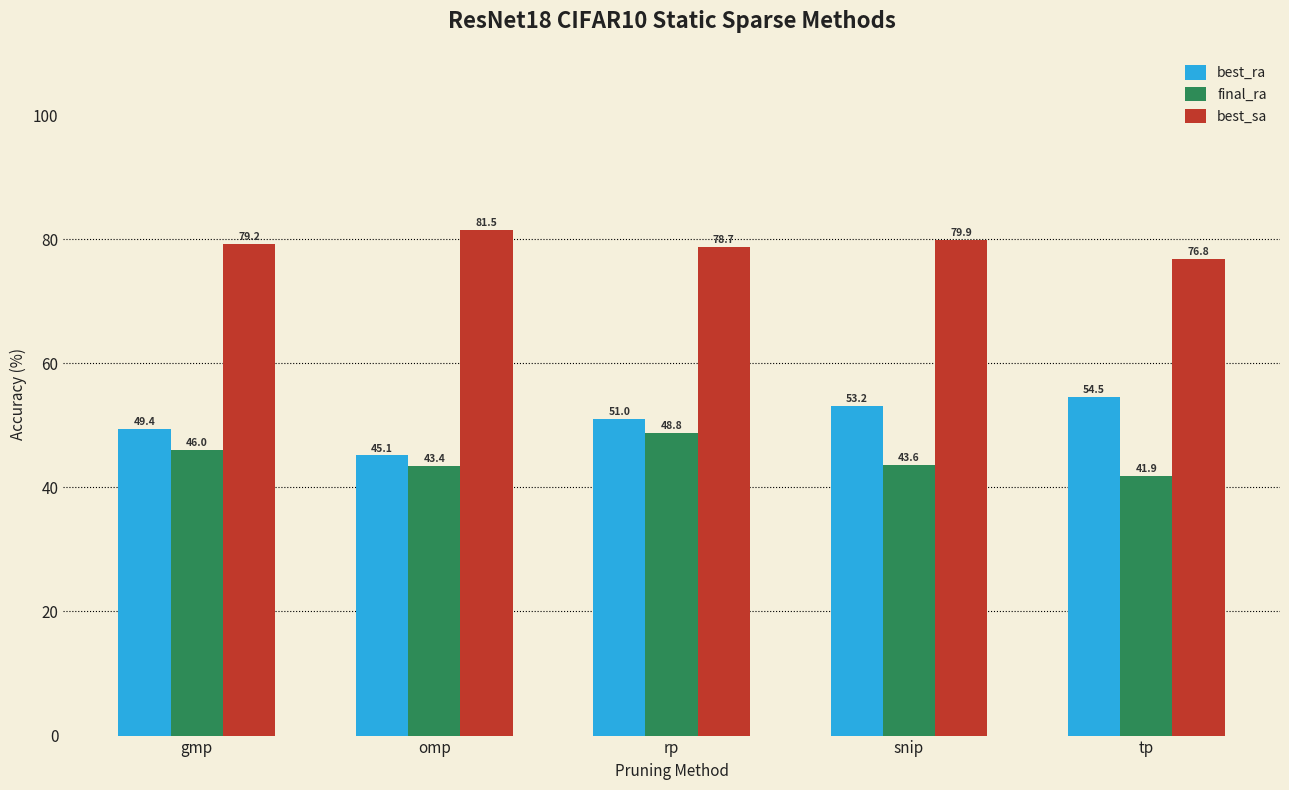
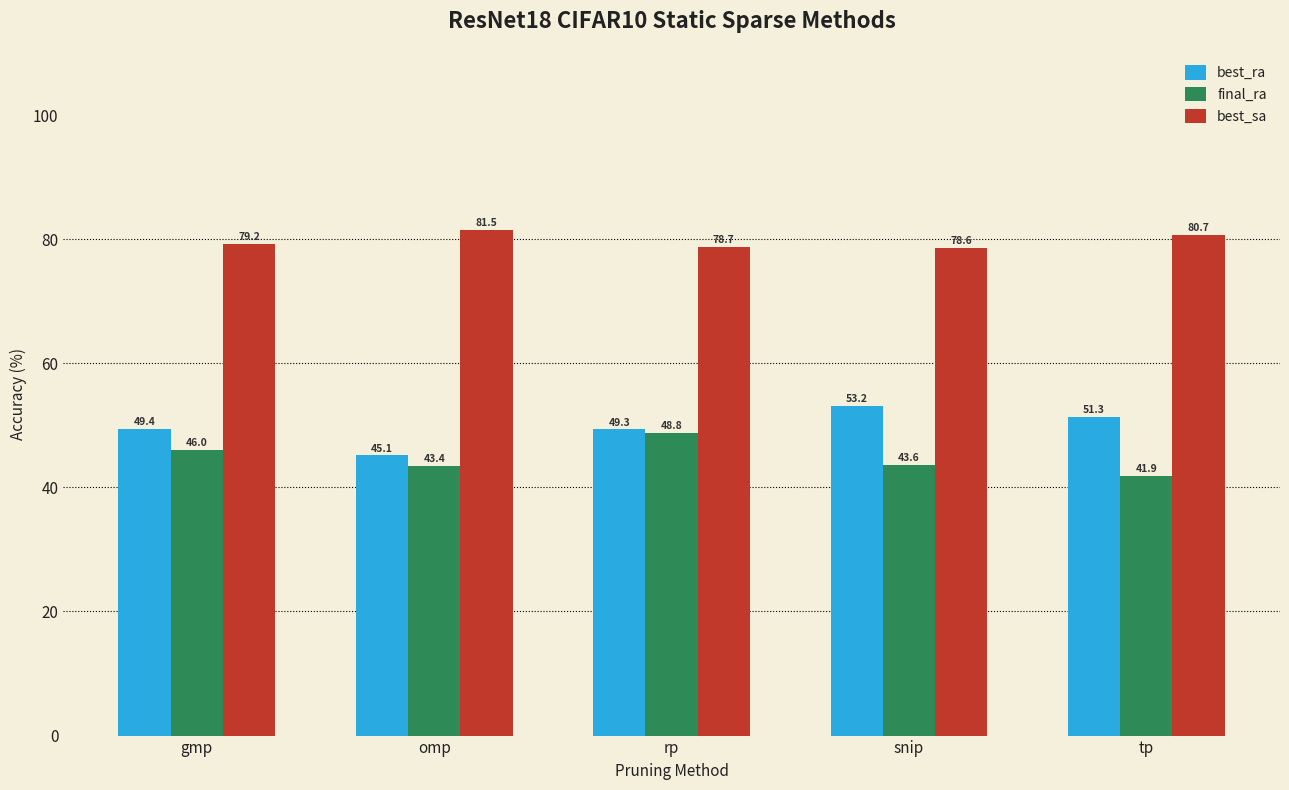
  {
    "best_ra": {
      "gmp": 49.4,
      "omp": 45.1,
-     "rp": 51.0,
+     "rp": 49.3,
      "snip": 53.2,
-     "tp": 54.5
+     "tp": 51.3
    },
    "final_ra": {
      "gmp": 46.0,
      "omp": 43.4,
      "rp": 48.8,
      "snip": 43.6,
      "tp": 41.9
    },
    "best_sa": {
      "gmp": 79.2,
      "omp": 81.5,
      "rp": 78.7,
-     "snip": 79.9,
-     "tp": 76.8
+     "snip": 78.6,
+     "tp": 80.7
    }
  }
